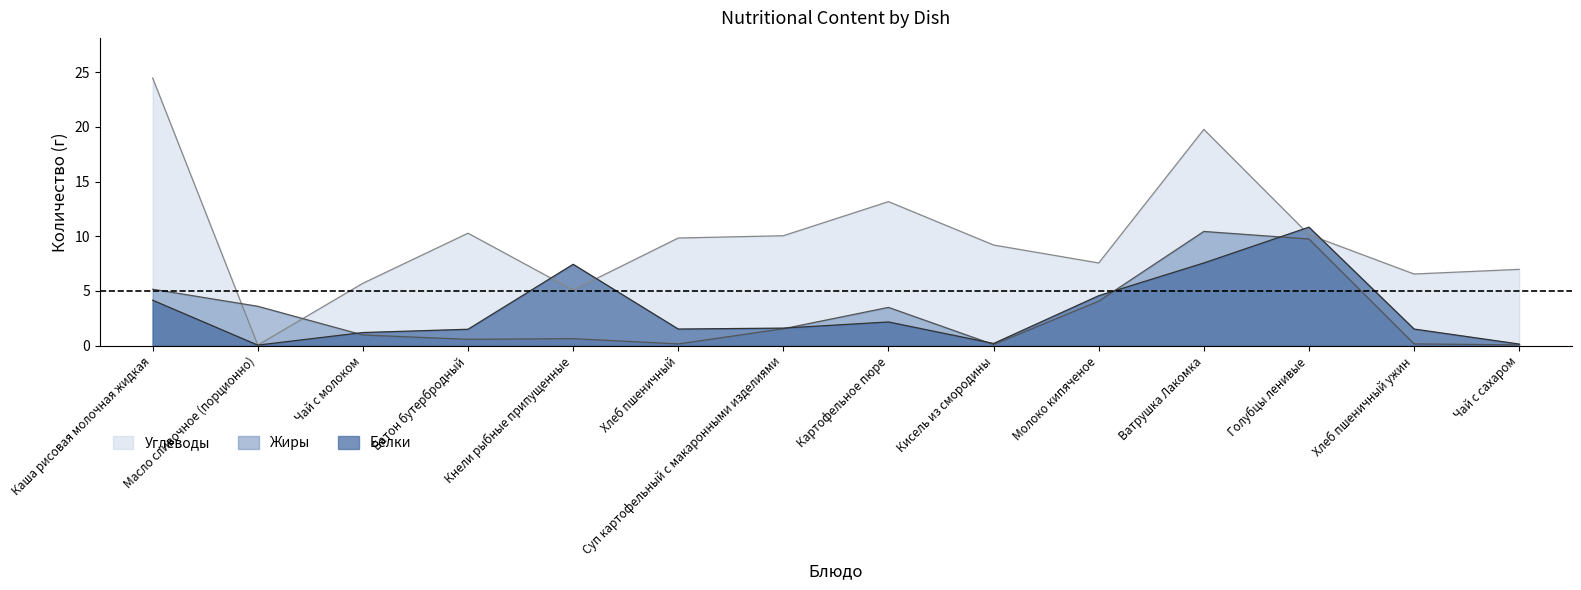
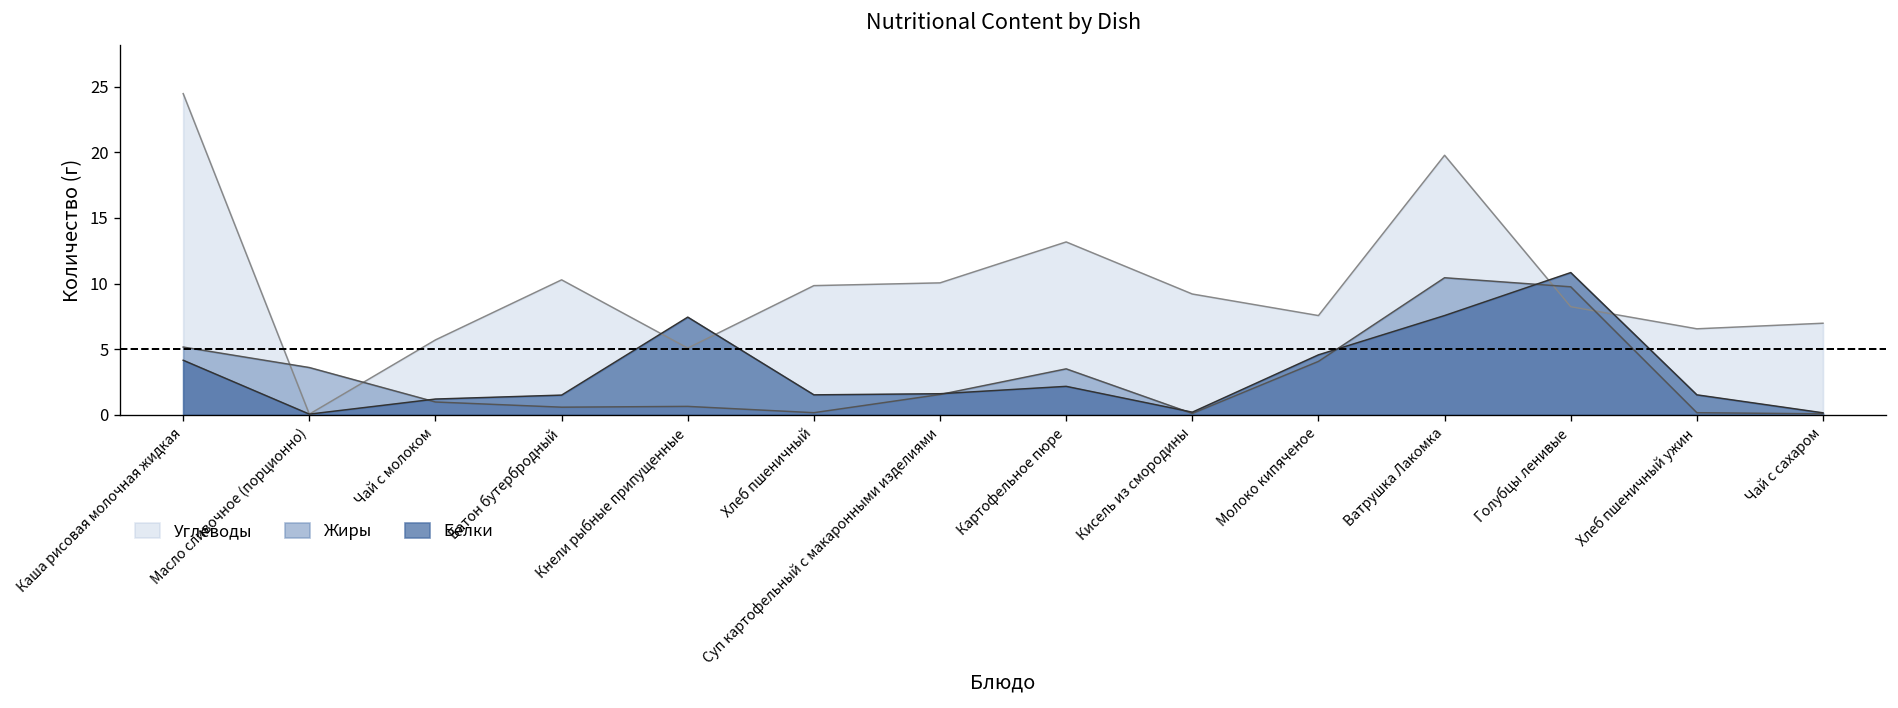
  {
    "Углеводы": {
      "Каша рисовая молочная жидкая": 24.5,
      "Чай с молоком": 5.7,
      "Батон бутербродный": 10.3,
      "Кнели рыбные припущенные": 5.1,
      "Хлеб пшеничный": 9.8,
      "Суп картофельный с макаронными изделиями": 10.1,
      "Картофельное пюре": 13.2,
      "Кисель из смородины": 9.2,
      "Молоко кипяченое": 7.6,
      "Ватрушка Лакомка": 19.8,
-     "Голубцы ленивые": 10.1,
+     "Голубцы ленивые": 8.2,
      "Хлеб пшеничный ужин": 6.6,
      "Чай с сахаром": 7.0
    }
  }
